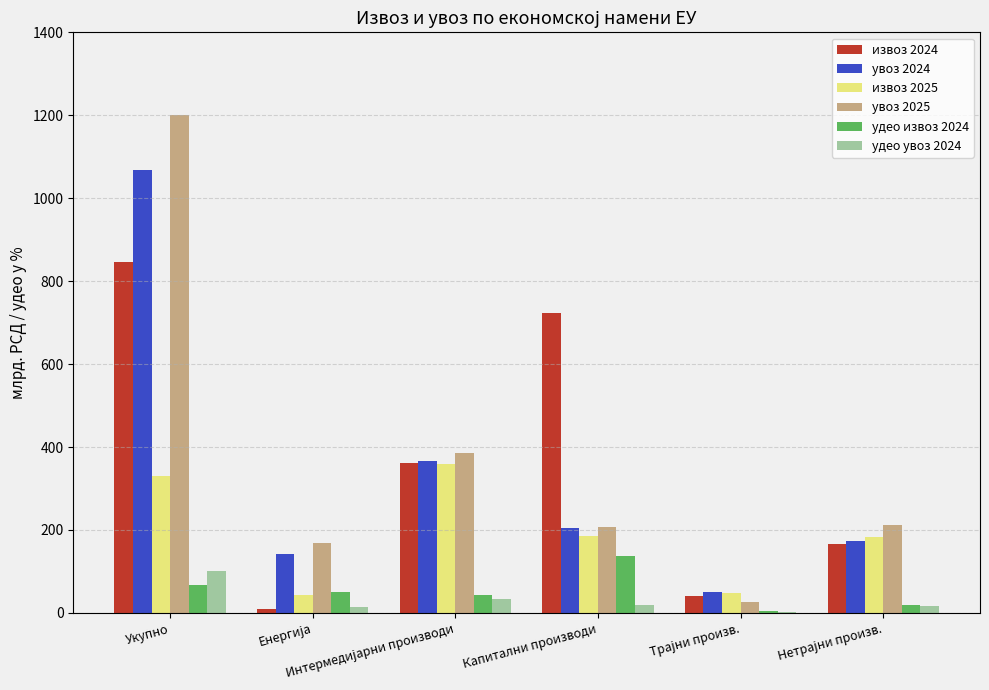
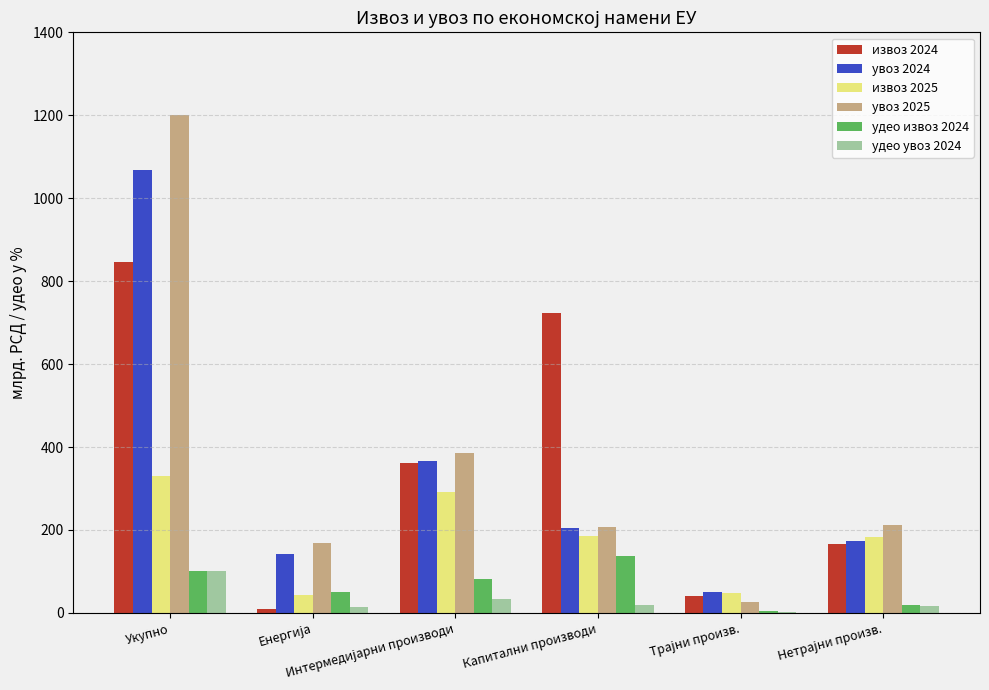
  {
    "извоз 2024": {
      "Укупно": 850,
      "Енергија": 10,
      "Интермедијарни производи": 360,
      "Капитални производи": 720,
      "Трајни произв.": 40,
      "Нетрајни произв.": 170
    },
    "увоз 2024": {
      "Укупно": 1070,
      "Енергија": 140,
      "Интермедијарни производи": 370,
      "Капитални производи": 210,
      "Трајни произв.": 50,
      "Нетрајни произв.": 170
    },
    "извоз 2025": {
      "Укупно": 330,
      "Енергија": 40,
-     "Интермедијарни производи": 360,
+     "Интермедијарни производи": 290,
      "Капитални производи": 180,
      "Трајни произв.": 50,
      "Нетрајни произв.": 180
    },
    "удео извоз 2024": {
-     "Укупно": 70,
+     "Укупно": 100,
      "Енергија": 50,
-     "Интермедијарни производи": 40,
+     "Интермедијарни производи": 80,
      "Капитални производи": 140,
      "Нетрајни произв.": 20
    }
  }
